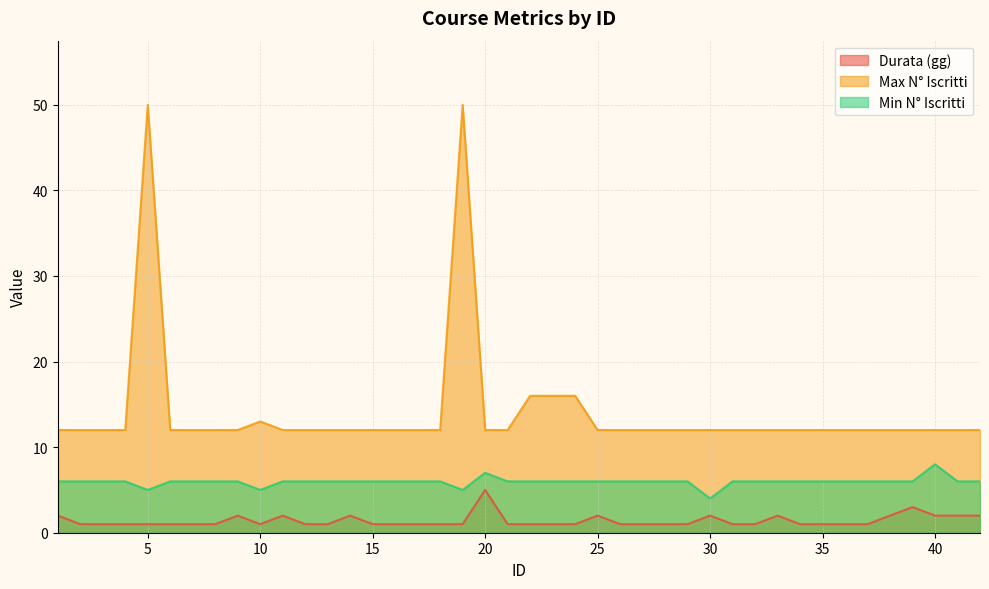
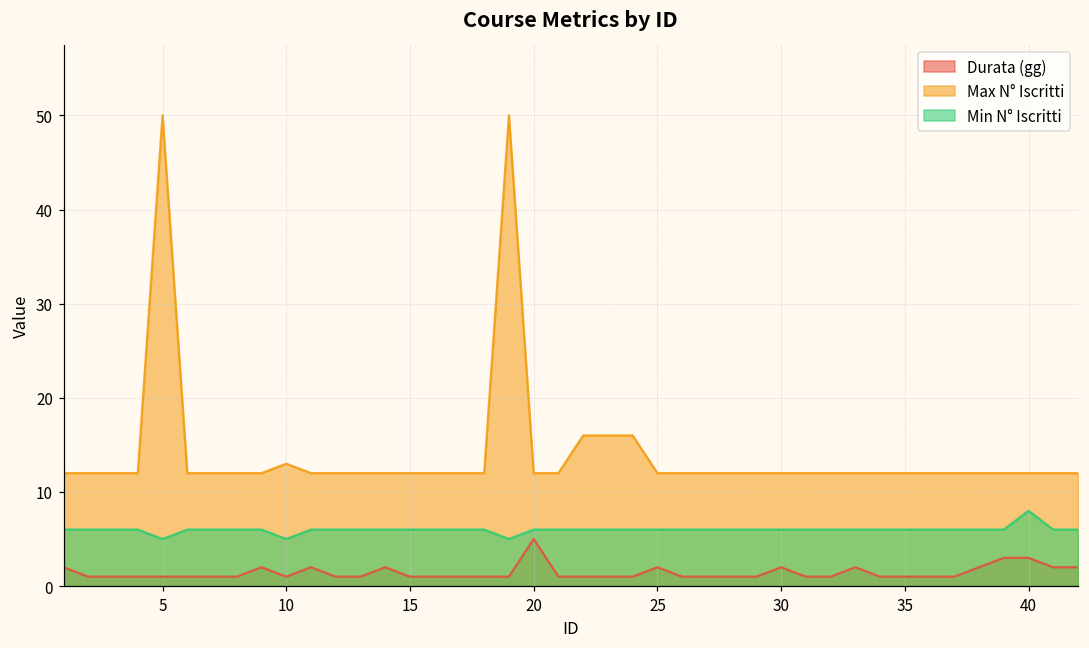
  {
    "Durata (gg)": {
      "5": 1,
      "10": 1,
      "15": 1,
      "20": 5,
      "25": 2,
      "30": 2,
-     "40": 2
+     "40": 3
    },
    "Max N° Iscritti": {
      "5": 50,
      "10": 13,
      "15": 12,
      "20": 12,
      "25": 12,
      "30": 12,
      "40": 12
    },
    "Min N° Iscritti": {
      "5": 5,
      "10": 5,
      "15": 6,
-     "20": 7,
+     "20": 6,
      "25": 6,
-     "30": 4,
+     "30": 6,
      "40": 8
    }
  }
